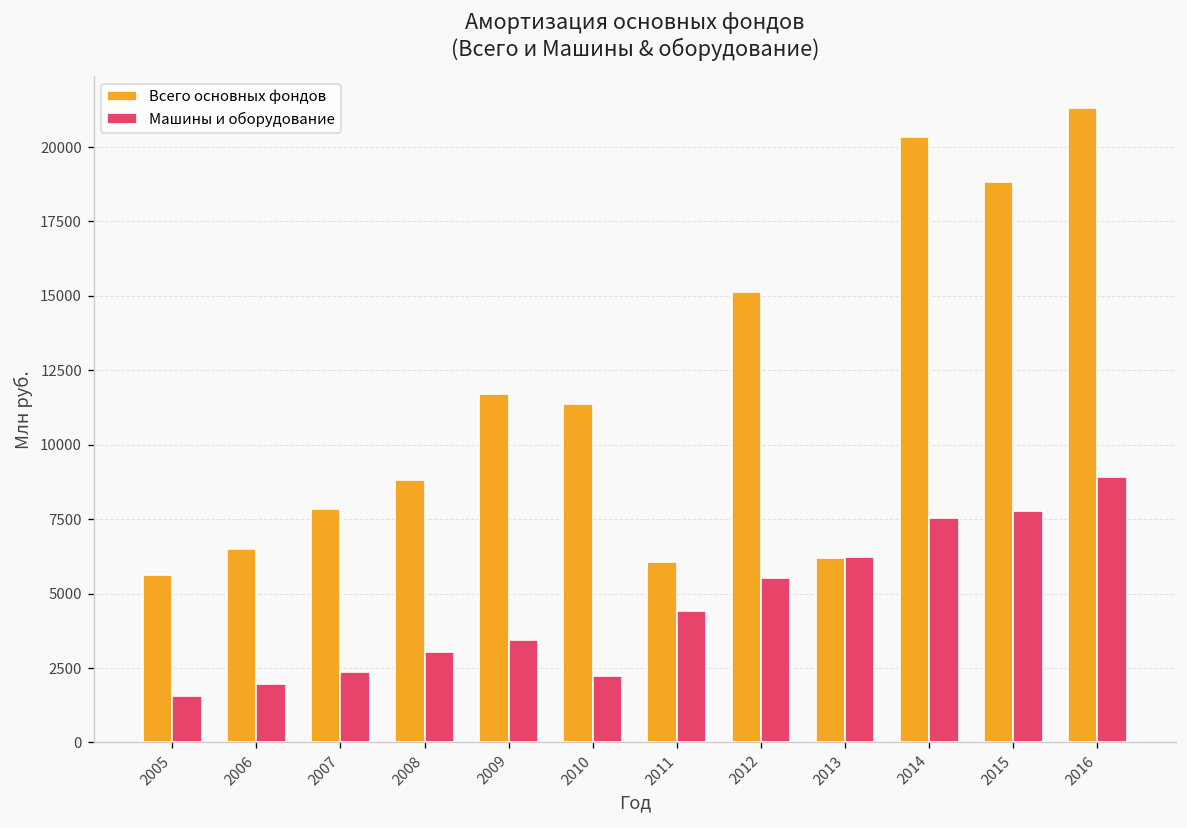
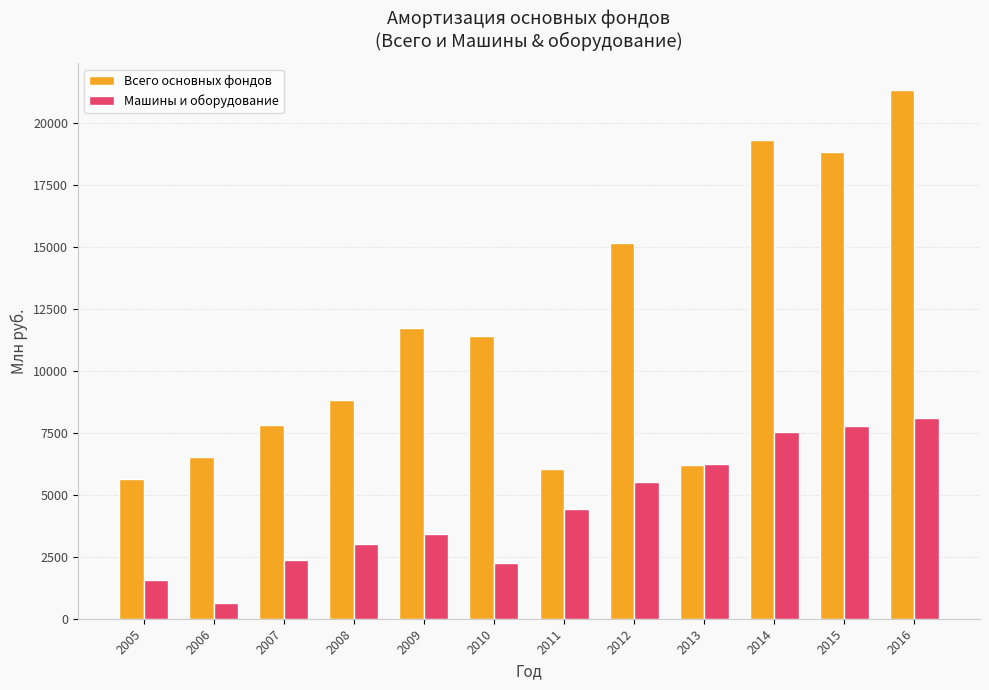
  {
    "Всего основных фондов": {
      "2005": 5600,
      "2006": 6500,
      "2007": 7800,
      "2008": 8800,
      "2009": 11700,
      "2010": 11400,
      "2011": 6100,
      "2012": 15100,
      "2013": 6200,
-     "2014": 20300,
+     "2014": 19300,
      "2015": 18800,
      "2016": 21300
    },
    "Машины и оборудование": {
      "2005": 1600,
-     "2006": 2000,
+     "2006": 600,
      "2007": 2400,
      "2008": 3000,
      "2009": 3400,
      "2010": 2200,
      "2011": 4400,
      "2012": 5500,
      "2013": 6200,
      "2014": 7500,
      "2015": 7800,
-     "2016": 8900
+     "2016": 8100
    }
  }
